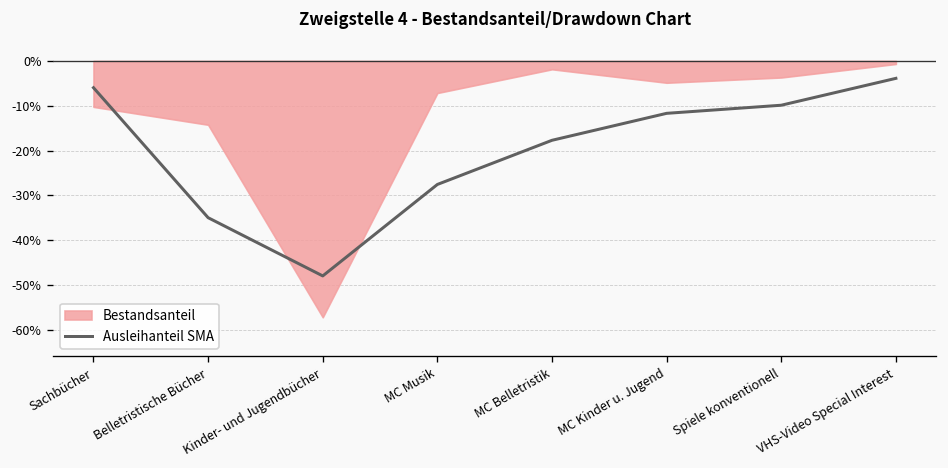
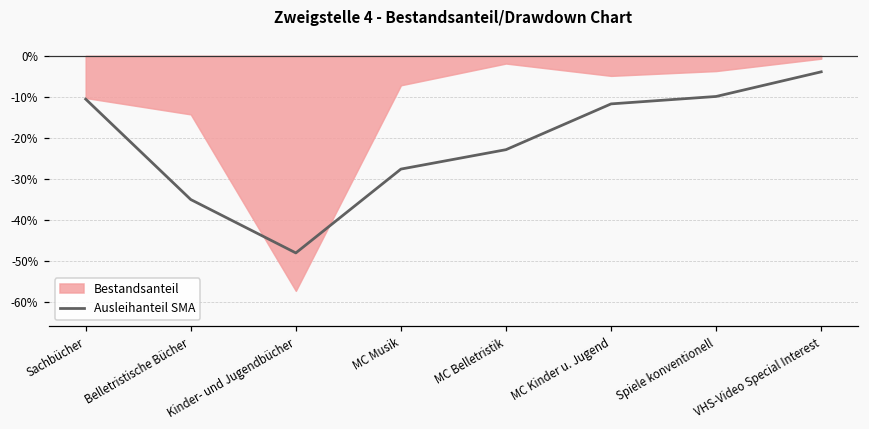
  {
    "Ausleihanteil SMA": {
-     "Sachbücher": "-6%",
+     "Sachbücher": "-11%",
      "Belletristische Bücher": "-35%",
      "Kinder- und Jugendbücher": "-48%",
      "MC Musik": "-28%",
-     "MC Belletristik": "-18%",
+     "MC Belletristik": "-23%",
      "MC Kinder u. Jugend": "-12%",
      "Spiele konventionell": "-10%",
      "VHS-Video Special Interest": "-4%"
    }
  }
